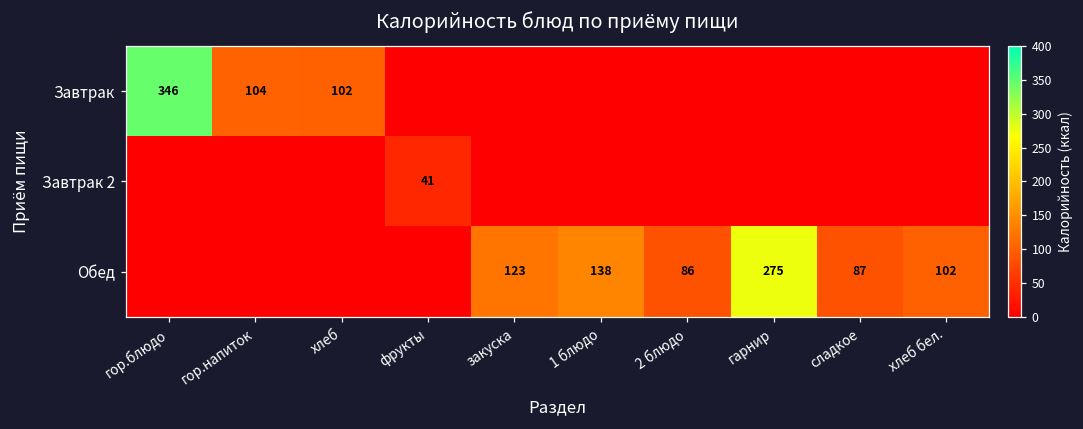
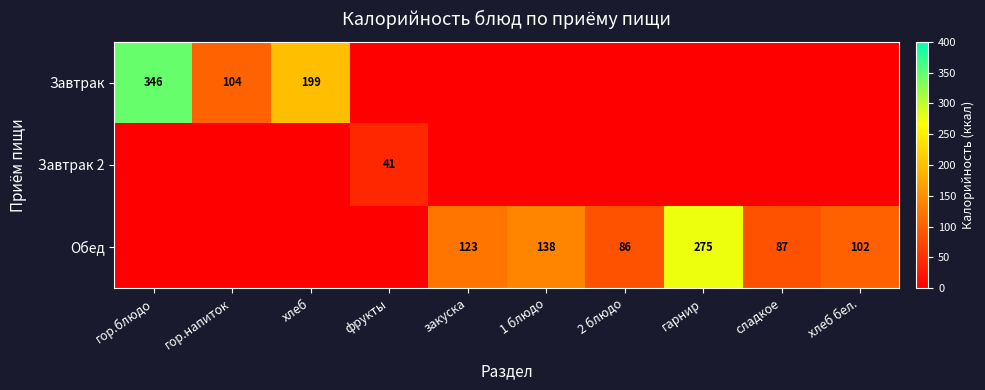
  {
    "Завтрак": {
      "гор.блюдо": 346,
      "гор.напиток": 104,
-     "хлеб": 102
+     "хлеб": 199
    },
    "Завтрак 2": {
      "фрукты": 41
    },
    "Обед": {
      "закуска": 123,
      "1 блюдо": 138,
      "2 блюдо": 86,
      "гарнир": 275,
      "сладкое": 87,
      "хлеб бел.": 102
    }
  }
